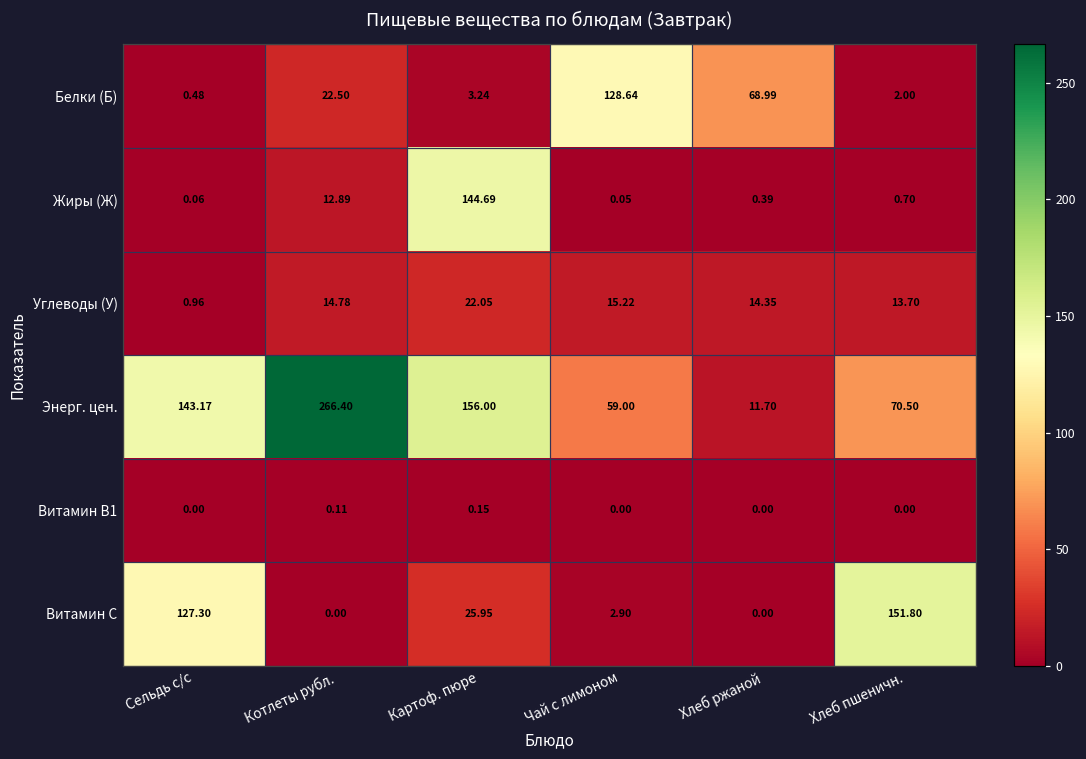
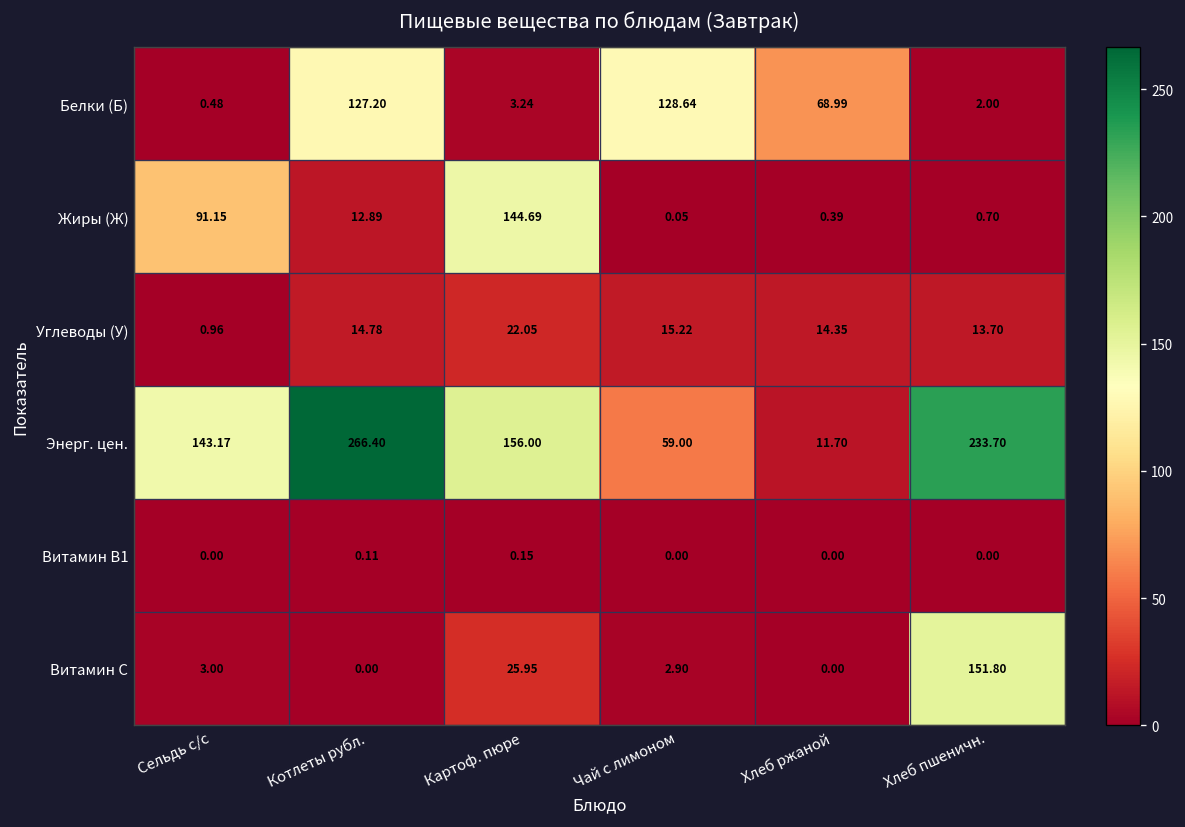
  {
    "Белки (Б)": {
      "Сельдь с/с": 0.48,
-     "Котлеты рубл.": 22.50,
+     "Котлеты рубл.": 127.20,
      "Картоф. пюре": 3.24,
      "Чай с лимоном": 128.64,
      "Хлеб ржаной": 68.99,
      "Хлеб пшеничн.": 2.00
    },
    "Жиры (Ж)": {
-     "Сельдь с/с": 0.06,
+     "Сельдь с/с": 91.15,
      "Котлеты рубл.": 12.89,
      "Картоф. пюре": 144.69,
      "Чай с лимоном": 0.05,
      "Хлеб ржаной": 0.39,
      "Хлеб пшеничн.": 0.70
    },
    "Углеводы (У)": {
      "Сельдь с/с": 0.96,
      "Котлеты рубл.": 14.78,
      "Картоф. пюре": 22.05,
      "Чай с лимоном": 15.22,
      "Хлеб ржаной": 14.35,
      "Хлеб пшеничн.": 13.70
    },
    "Энерг. цен.": {
      "Сельдь с/с": 143.17,
      "Котлеты рубл.": 266.40,
      "Картоф. пюре": 156.00,
      "Чай с лимоном": 59.00,
      "Хлеб ржаной": 11.70,
-     "Хлеб пшеничн.": 70.50
+     "Хлеб пшеничн.": 233.70
    },
    "Витамин В1": {
      "Сельдь с/с": 0.00,
      "Котлеты рубл.": 0.11,
      "Картоф. пюре": 0.15,
      "Чай с лимоном": 0.00,
      "Хлеб ржаной": 0.00,
      "Хлеб пшеничн.": 0.00
    },
    "Витамин С": {
-     "Сельдь с/с": 127.30,
+     "Сельдь с/с": 3.00,
      "Котлеты рубл.": 0.00,
      "Картоф. пюре": 25.95,
      "Чай с лимоном": 2.90,
      "Хлеб ржаной": 0.00,
      "Хлеб пшеничн.": 151.80
    }
  }
